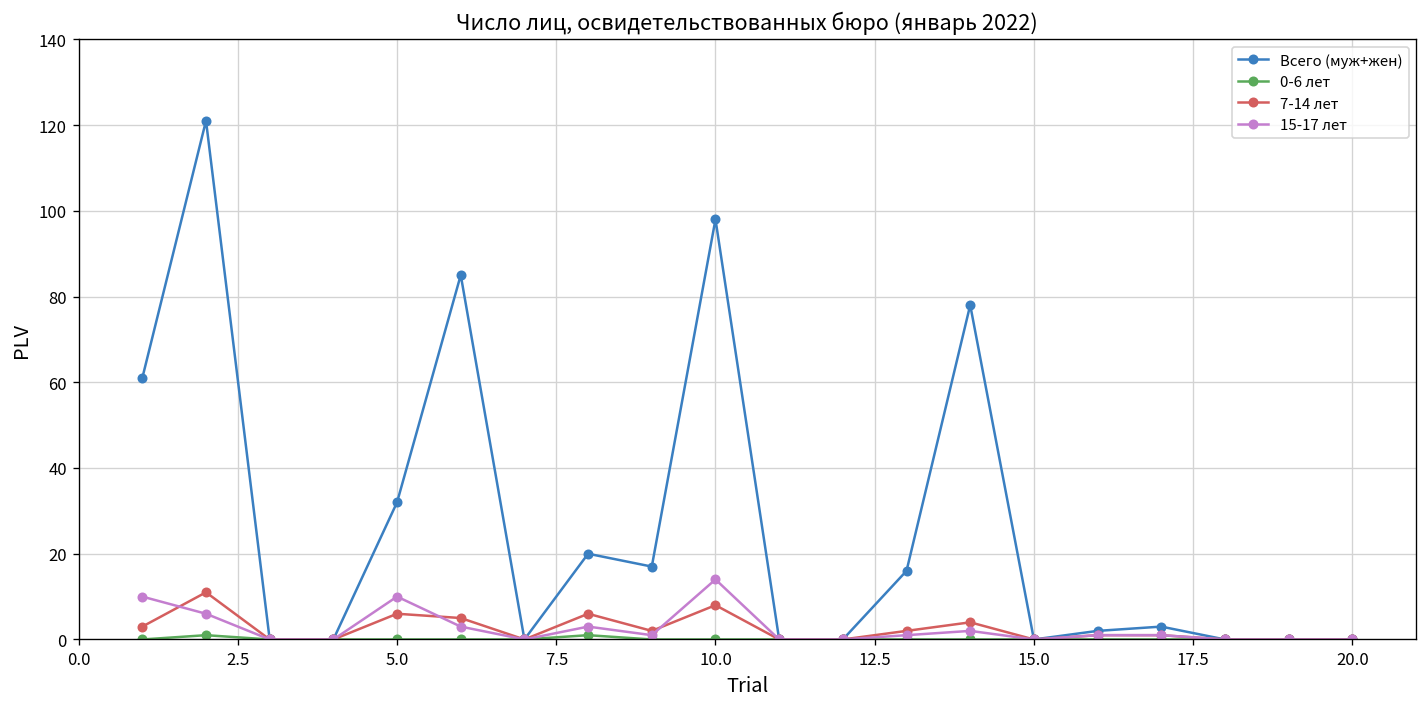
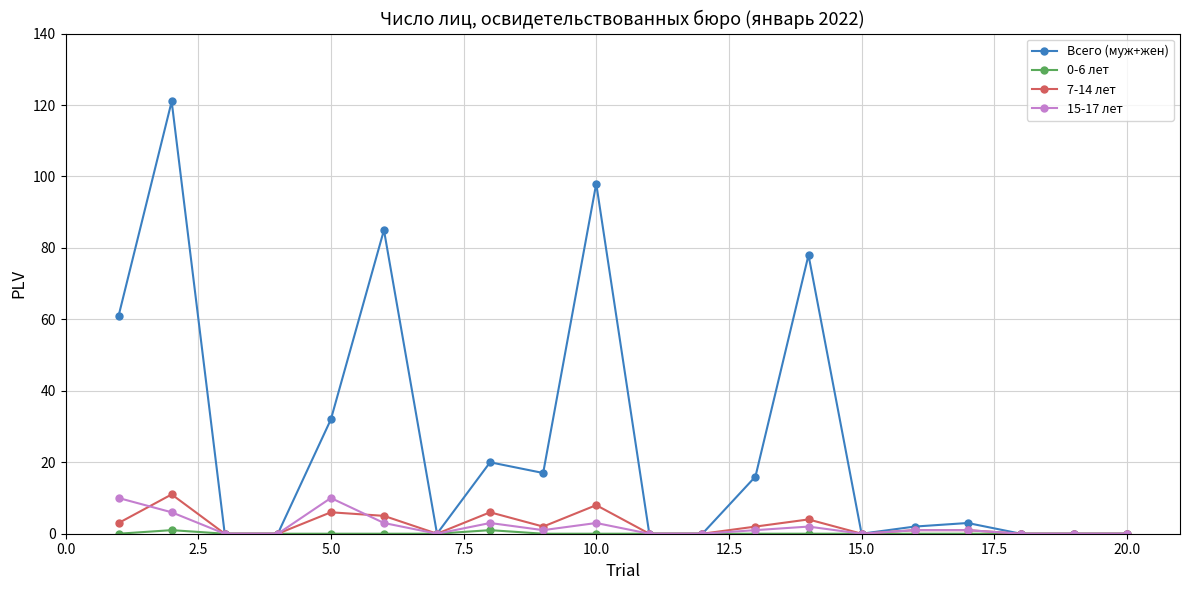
  {
    "Всего (муж+жен)": {
      "5.0": 32,
      "10.0": 98
    },
    "0-6 лет": {
      "5.0": 0,
      "10.0": 0
    },
    "7-14 лет": {
      "5.0": 6,
      "10.0": 8
    },
    "15-17 лет": {
      "5.0": 10,
-     "10.0": 14
+     "10.0": 3
    }
  }
